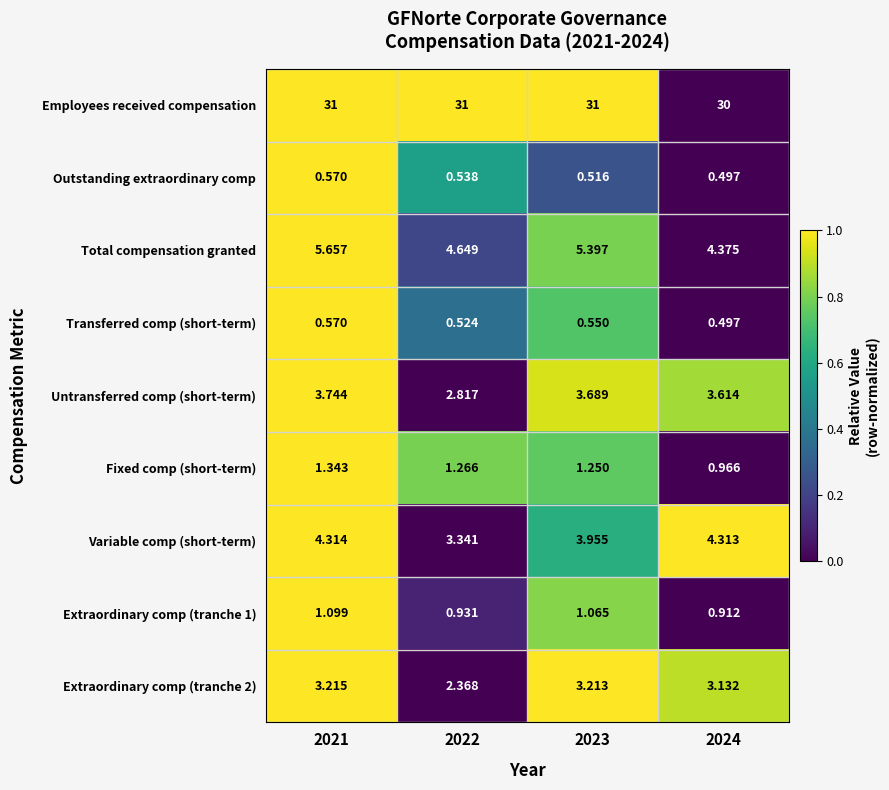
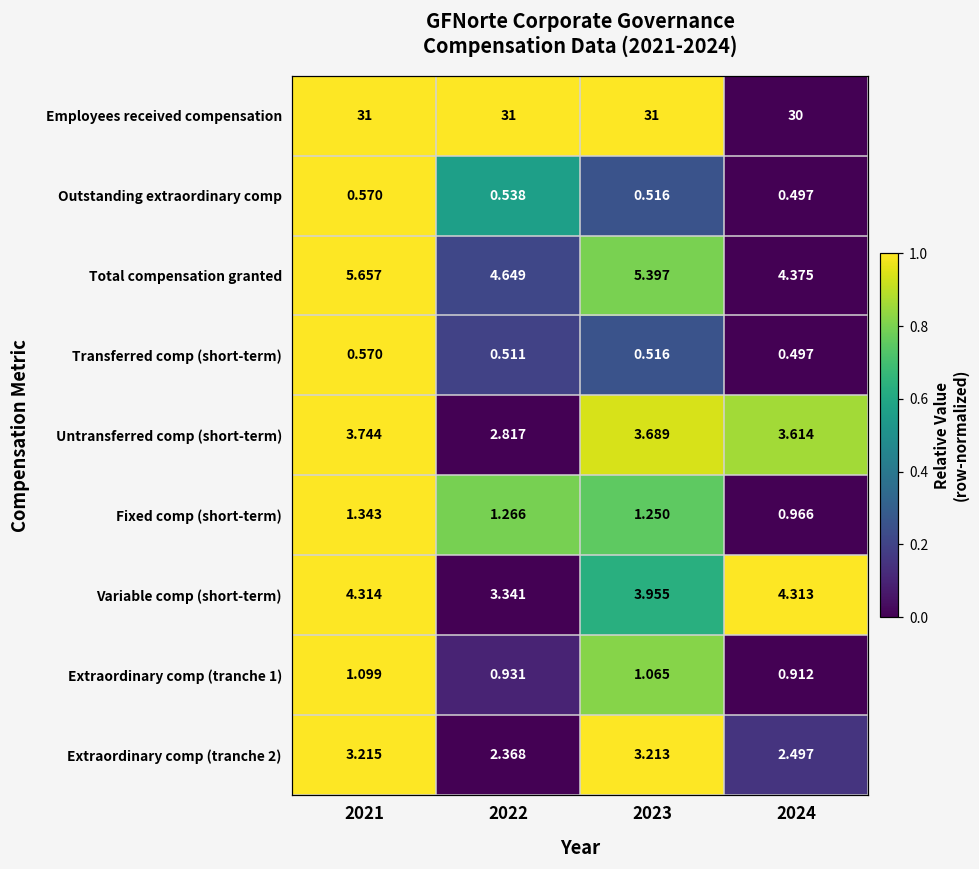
  {
    "Employees received compensation": {
      "2021": 31,
      "2022": 31,
      "2023": 31,
      "2024": 30
    },
    "Outstanding extraordinary comp": {
      "2021": 0.570,
      "2022": 0.538,
      "2023": 0.516,
      "2024": 0.497
    },
    "Total compensation granted": {
      "2021": 5.657,
      "2022": 4.649,
      "2023": 5.397,
      "2024": 4.375
    },
    "Transferred comp (short-term)": {
      "2021": 0.570,
-     "2022": 0.524,
-     "2023": 0.550,
+     "2022": 0.511,
+     "2023": 0.516,
      "2024": 0.497
    },
    "Untransferred comp (short-term)": {
      "2021": 3.744,
      "2022": 2.817,
      "2023": 3.689,
      "2024": 3.614
    },
    "Fixed comp (short-term)": {
      "2021": 1.343,
      "2022": 1.266,
      "2023": 1.250,
      "2024": 0.966
    },
    "Variable comp (short-term)": {
      "2021": 4.314,
      "2022": 3.341,
      "2023": 3.955,
      "2024": 4.313
    },
    "Extraordinary comp (tranche 1)": {
      "2021": 1.099,
      "2022": 0.931,
      "2023": 1.065,
      "2024": 0.912
    },
    "Extraordinary comp (tranche 2)": {
      "2021": 3.215,
      "2022": 2.368,
      "2023": 3.213,
-     "2024": 3.132
+     "2024": 2.497
    }
  }
